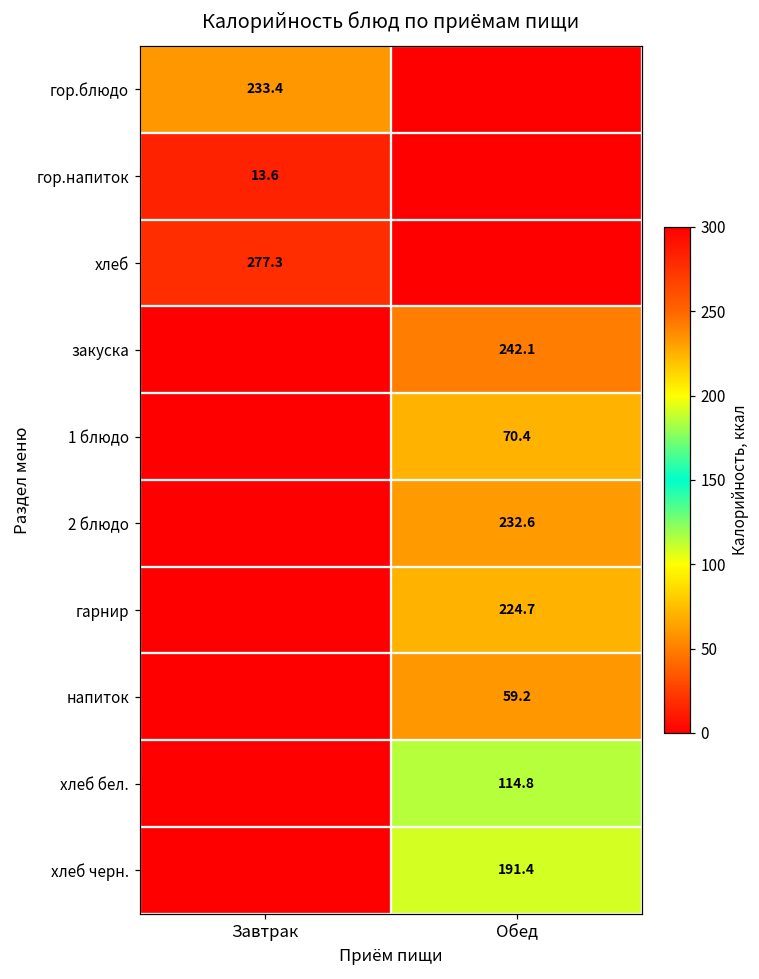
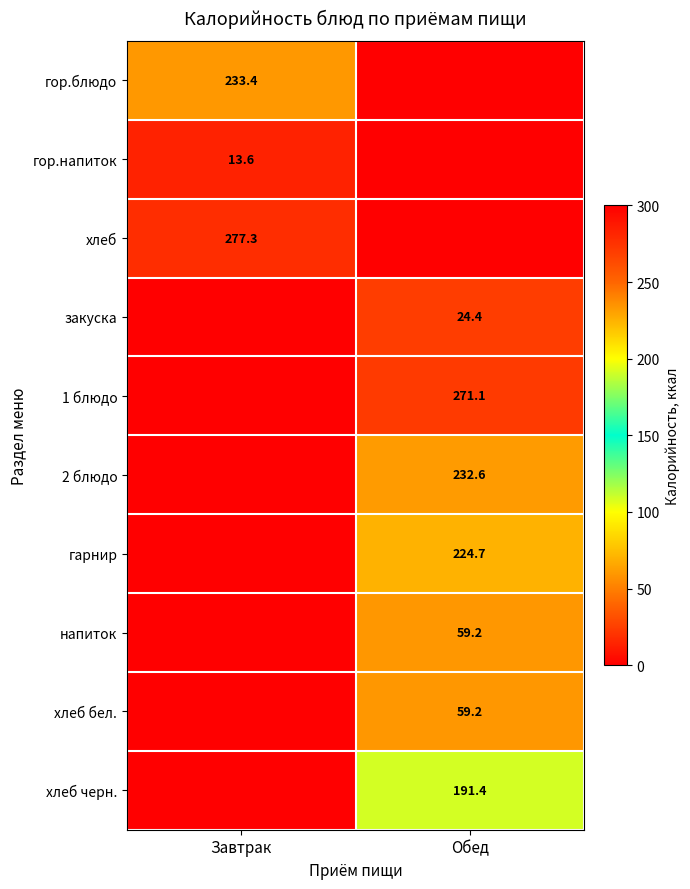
  {
    "гор.блюдо": {
      "Завтрак": 233.4
    },
    "гор.напиток": {
      "Завтрак": 13.6
    },
    "хлеб": {
      "Завтрак": 277.3
    },
    "закуска": {
-     "Обед": 242.1
+     "Обед": 24.4
    },
    "1 блюдо": {
-     "Обед": 70.4
+     "Обед": 271.1
    },
    "2 блюдо": {
      "Обед": 232.6
    },
    "гарнир": {
      "Обед": 224.7
    },
    "напиток": {
      "Обед": 59.2
    },
    "хлеб бел.": {
-     "Обед": 114.8
+     "Обед": 59.2
    },
    "хлеб черн.": {
      "Обед": 191.4
    }
  }
